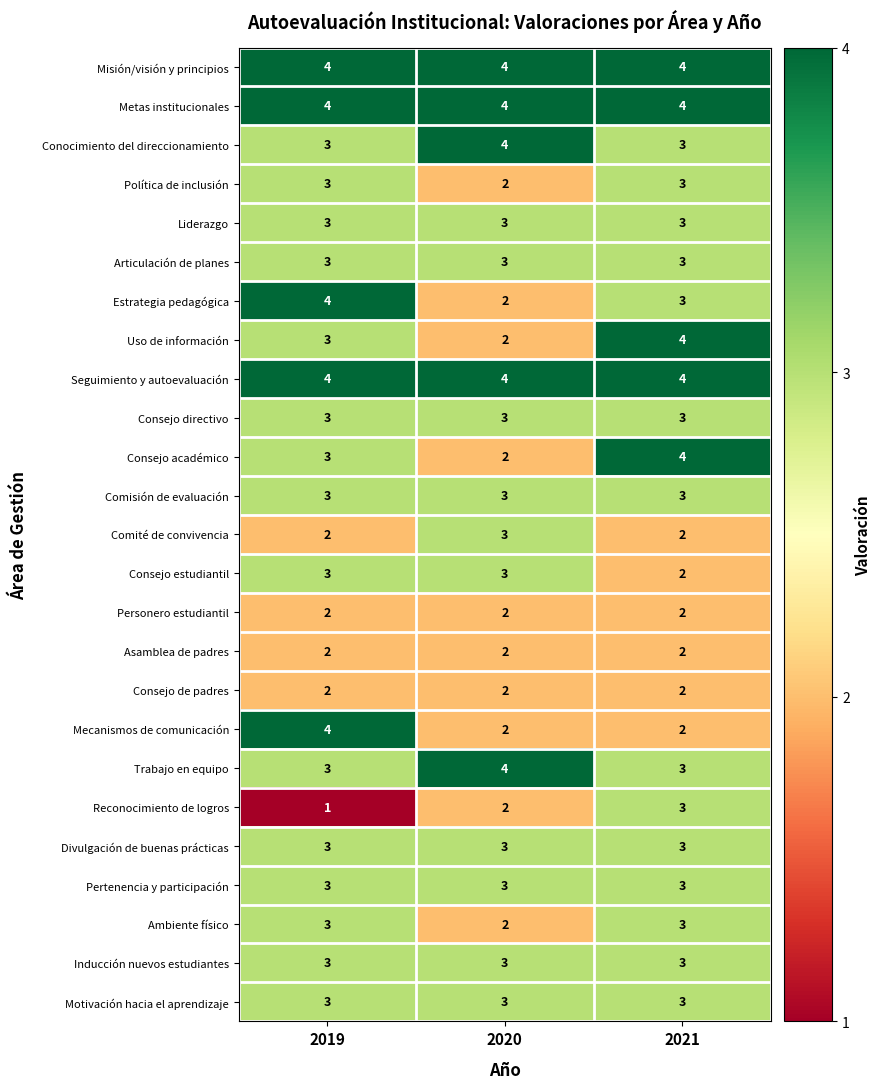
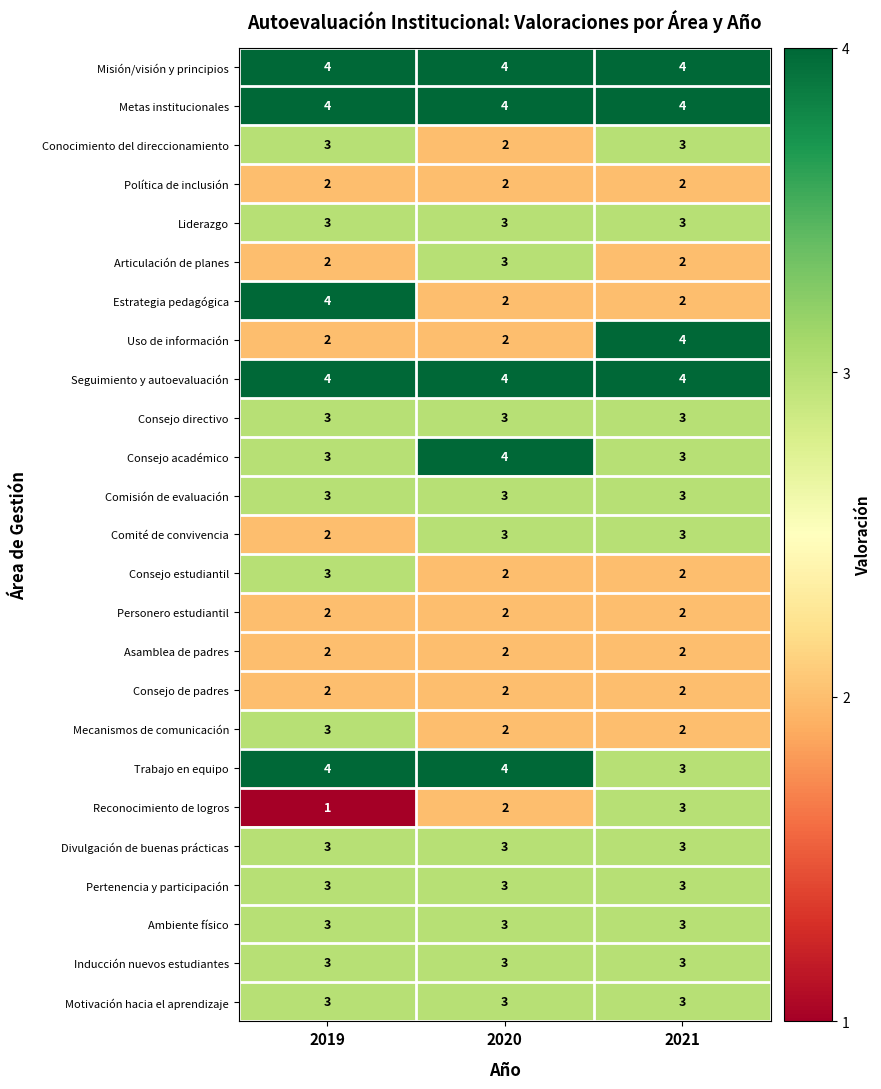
  {
    "Misión/visión y principios": {
      "2019": 4,
      "2020": 4,
      "2021": 4
    },
    "Metas institucionales": {
      "2019": 4,
      "2020": 4,
      "2021": 4
    },
    "Conocimiento del direccionamiento": {
      "2019": 3,
-     "2020": 4,
+     "2020": 2,
      "2021": 3
    },
    "Política de inclusión": {
-     "2019": 3,
+     "2019": 2,
      "2020": 2,
-     "2021": 3
+     "2021": 2
    },
    "Liderazgo": {
      "2019": 3,
      "2020": 3,
      "2021": 3
    },
    "Articulación de planes": {
-     "2019": 3,
+     "2019": 2,
      "2020": 3,
-     "2021": 3
+     "2021": 2
    },
    "Estrategia pedagógica": {
      "2019": 4,
      "2020": 2,
-     "2021": 3
+     "2021": 2
    },
    "Uso de información": {
-     "2019": 3,
+     "2019": 2,
      "2020": 2,
      "2021": 4
    },
    "Seguimiento y autoevaluación": {
      "2019": 4,
      "2020": 4,
      "2021": 4
    },
    "Consejo directivo": {
      "2019": 3,
      "2020": 3,
      "2021": 3
    },
    "Consejo académico": {
      "2019": 3,
-     "2020": 2,
-     "2021": 4
+     "2020": 4,
+     "2021": 3
    },
    "Comisión de evaluación": {
      "2019": 3,
      "2020": 3,
      "2021": 3
    },
    "Comité de convivencia": {
      "2019": 2,
      "2020": 3,
-     "2021": 2
+     "2021": 3
    },
    "Consejo estudiantil": {
      "2019": 3,
-     "2020": 3,
+     "2020": 2,
      "2021": 2
    },
    "Personero estudiantil": {
      "2019": 2,
      "2020": 2,
      "2021": 2
    },
    "Asamblea de padres": {
      "2019": 2,
      "2020": 2,
      "2021": 2
    },
    "Consejo de padres": {
      "2019": 2,
      "2020": 2,
      "2021": 2
    },
    "Mecanismos de comunicación": {
-     "2019": 4,
+     "2019": 3,
      "2020": 2,
      "2021": 2
    },
    "Trabajo en equipo": {
-     "2019": 3,
+     "2019": 4,
      "2020": 4,
      "2021": 3
    },
    "Reconocimiento de logros": {
      "2019": 1,
      "2020": 2,
      "2021": 3
    },
    "Divulgación de buenas prácticas": {
      "2019": 3,
      "2020": 3,
      "2021": 3
    },
    "Pertenencia y participación": {
      "2019": 3,
      "2020": 3,
      "2021": 3
    },
    "Ambiente físico": {
      "2019": 3,
-     "2020": 2,
+     "2020": 3,
      "2021": 3
    },
    "Inducción nuevos estudiantes": {
      "2019": 3,
      "2020": 3,
      "2021": 3
    },
    "Motivación hacia el aprendizaje": {
      "2019": 3,
      "2020": 3,
      "2021": 3
    }
  }
